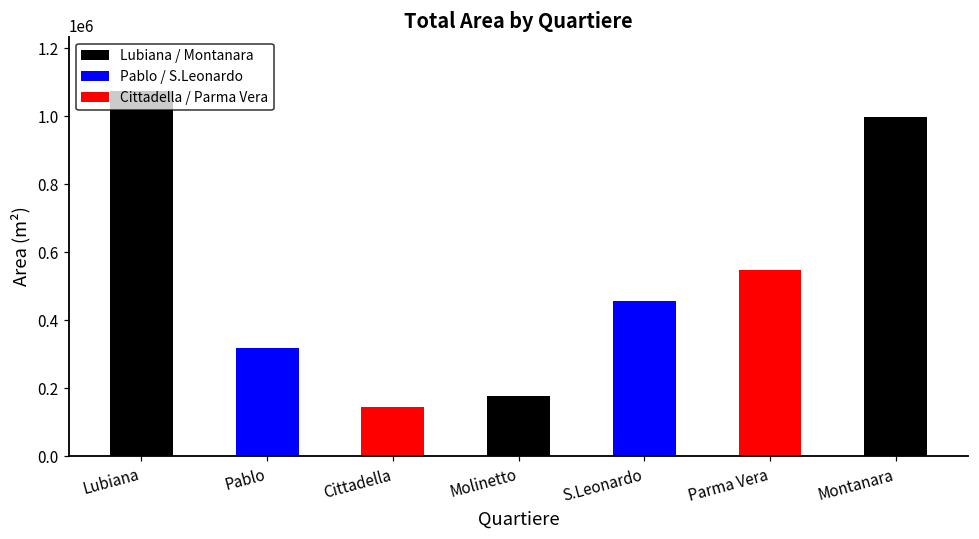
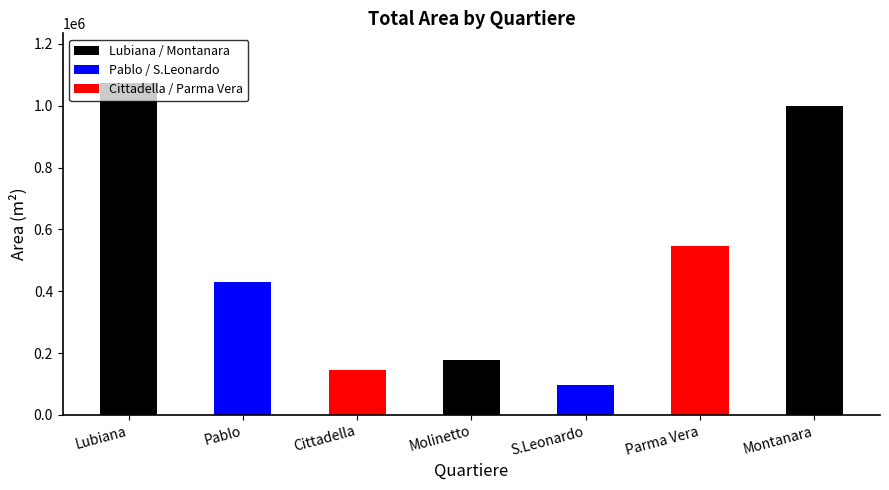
  {
-   "Pablo": 320000,
+   "Pablo": 430000,
    "Cittadella": 150000,
    "Molinetto": 180000,
-   "S.Leonardo": 460000,
+   "S.Leonardo": 100000,
    "Parma Vera": 550000,
    "Montanara": 1000000
  }
